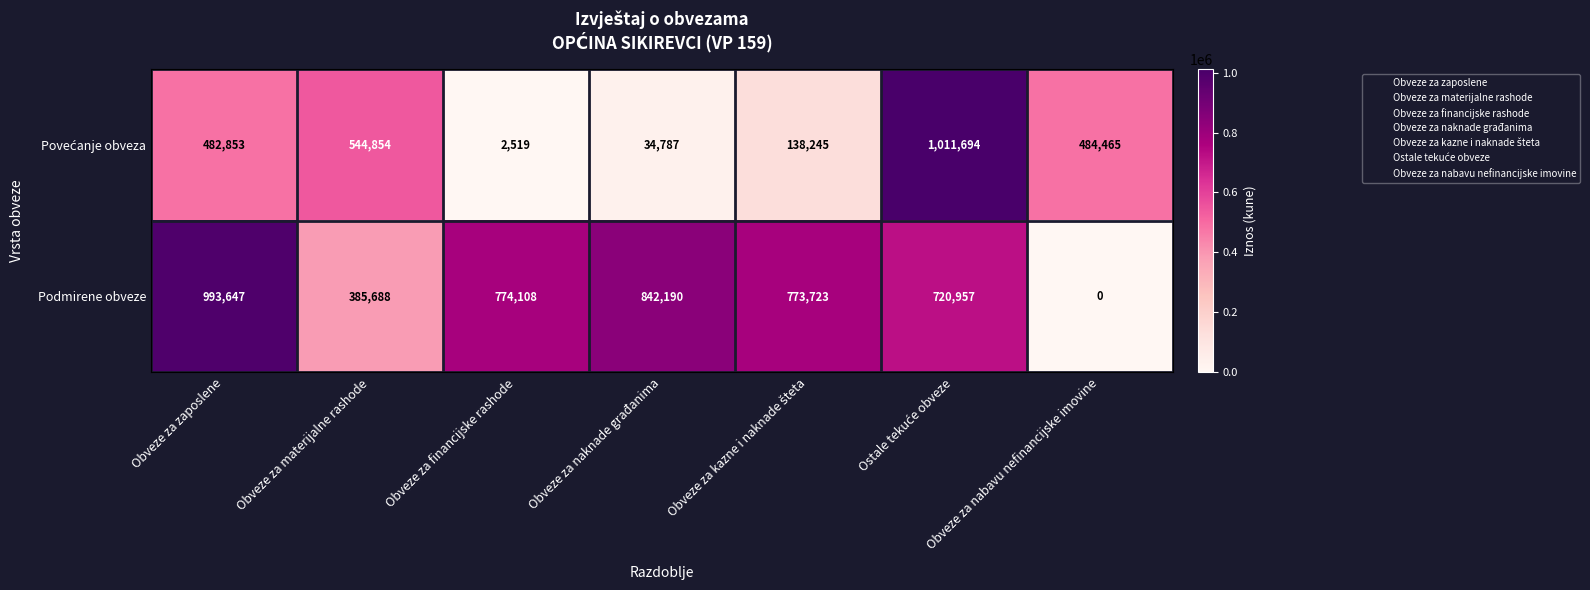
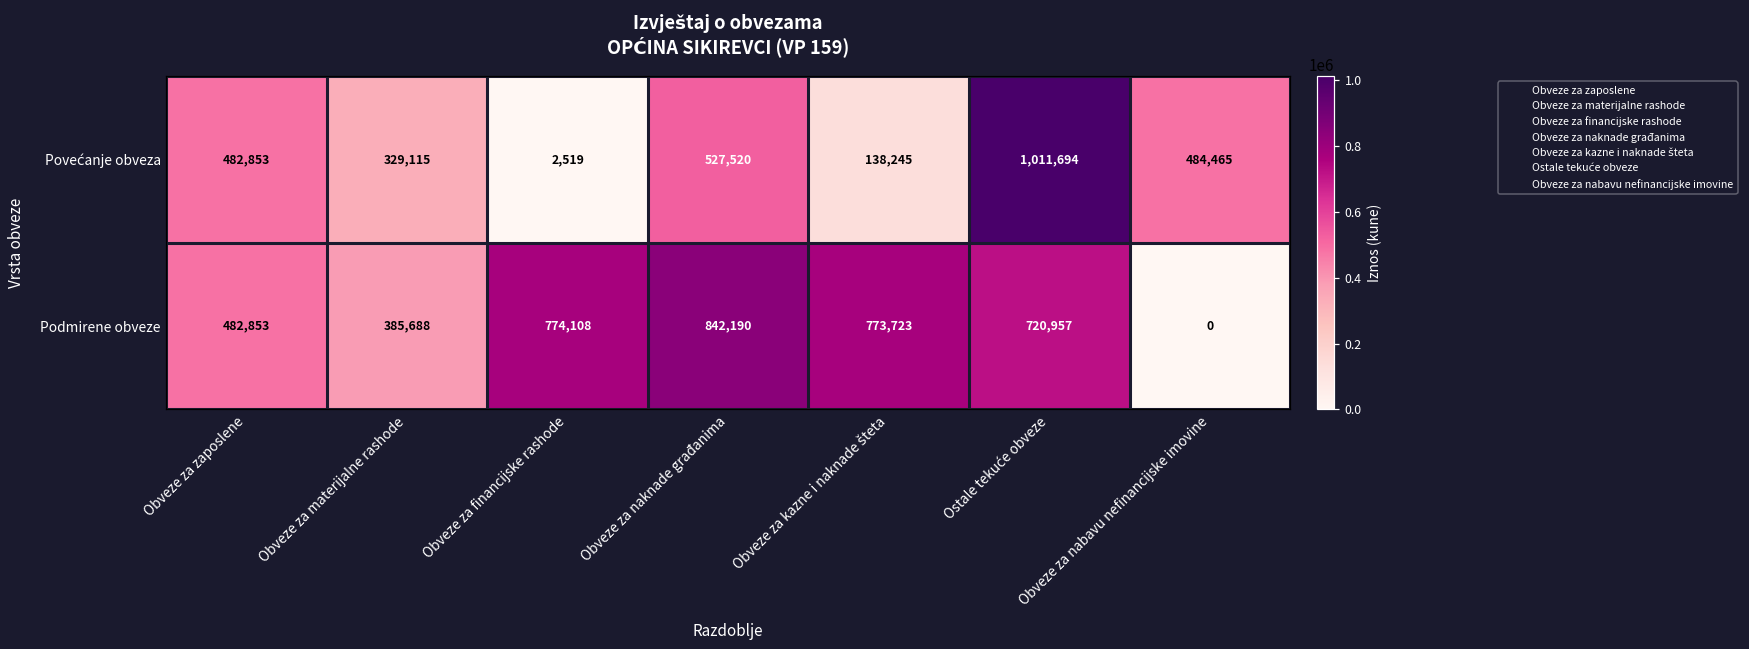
  {
    "Povećanje obveza": {
      "Obveze za zaposlene": "482,853",
-     "Obveze za materijalne rashode": "544,854",
+     "Obveze za materijalne rashode": "329,115",
      "Obveze za financijske rashode": "2,519",
-     "Obveze za naknade građanima": "34,787",
+     "Obveze za naknade građanima": "527,520",
      "Obveze za kazne i naknade šteta": "138,245",
      "Ostale tekuće obveze": "1,011,694",
      "Obveze za nabavu nefinancijske imovine": "484,465"
    },
    "Podmirene obveze": {
-     "Obveze za zaposlene": "993,647",
+     "Obveze za zaposlene": "482,853",
      "Obveze za materijalne rashode": "385,688",
      "Obveze za financijske rashode": "774,108",
      "Obveze za naknade građanima": "842,190",
      "Obveze za kazne i naknade šteta": "773,723",
      "Ostale tekuće obveze": "720,957",
      "Obveze za nabavu nefinancijske imovine": "0"
    }
  }
